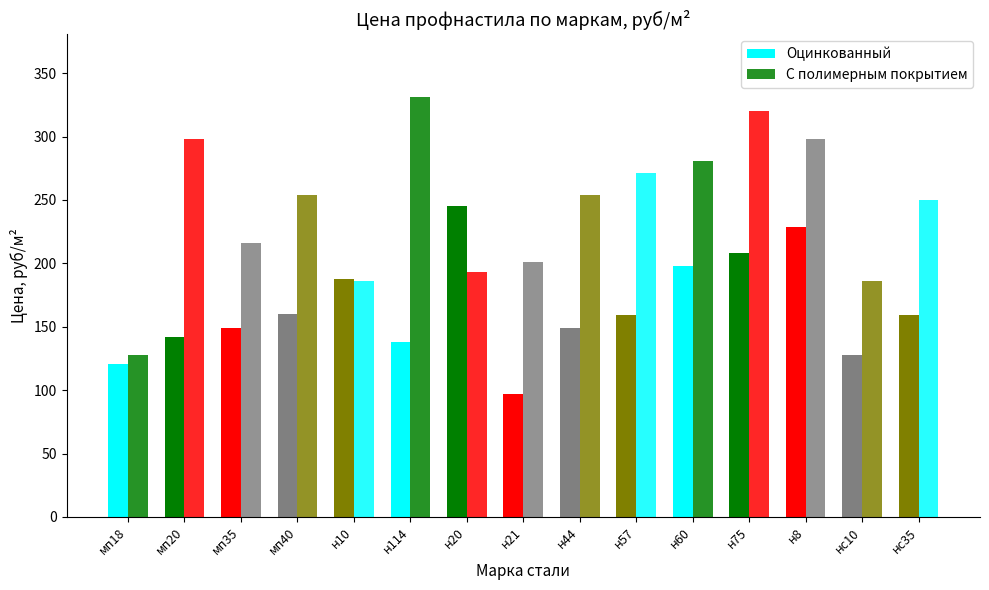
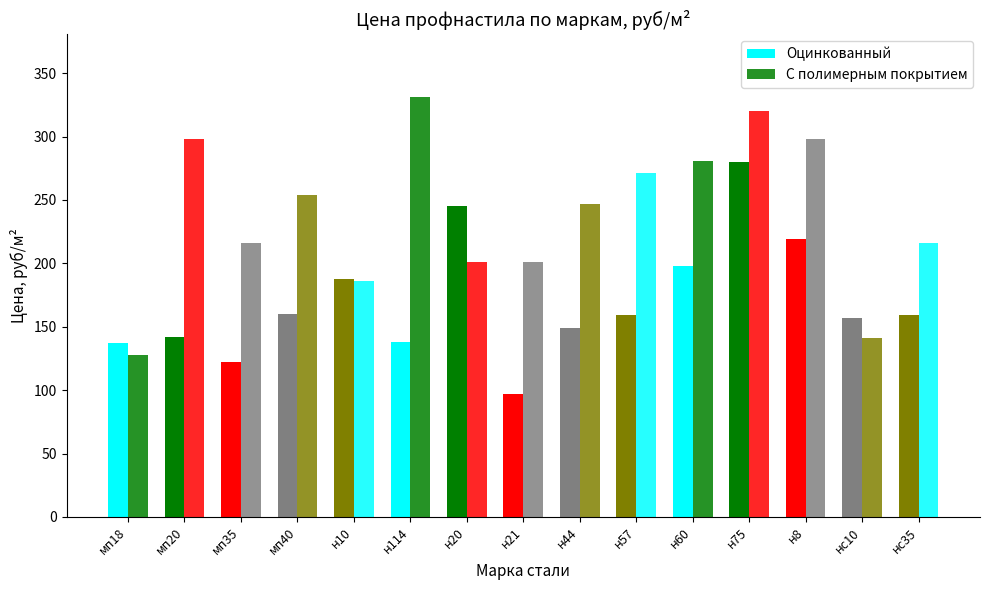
  {
    "Оцинкованный": {
-     "мп18": 121,
+     "мп18": 137,
      "мп20": 142,
-     "мп35": 149,
+     "мп35": 122,
      "мп40": 160,
      "н10": 188,
      "н114": 138,
      "н20": 245,
      "н21": 97,
      "н44": 149,
      "н57": 159,
      "н60": 198,
-     "н75": 208,
-     "н8": 229,
-     "нс10": 128,
+     "н75": 280,
+     "н8": 219,
+     "нс10": 157,
      "нс35": 159
    },
    "С полимерным покрытием": {
      "мп18": 128,
      "мп20": 298,
      "мп35": 216,
      "мп40": 254,
      "н10": 186,
      "н114": 331,
-     "н20": 193,
+     "н20": 201,
      "н21": 201,
-     "н44": 254,
+     "н44": 247,
      "н57": 271,
      "н60": 281,
      "н75": 320,
      "н8": 298,
-     "нс10": 186,
-     "нс35": 250
+     "нс10": 141,
+     "нс35": 216
    }
  }
